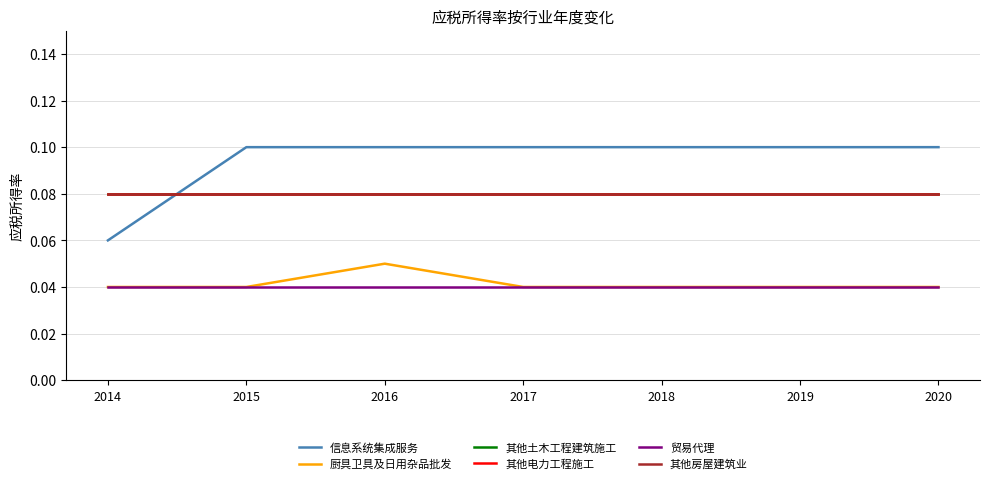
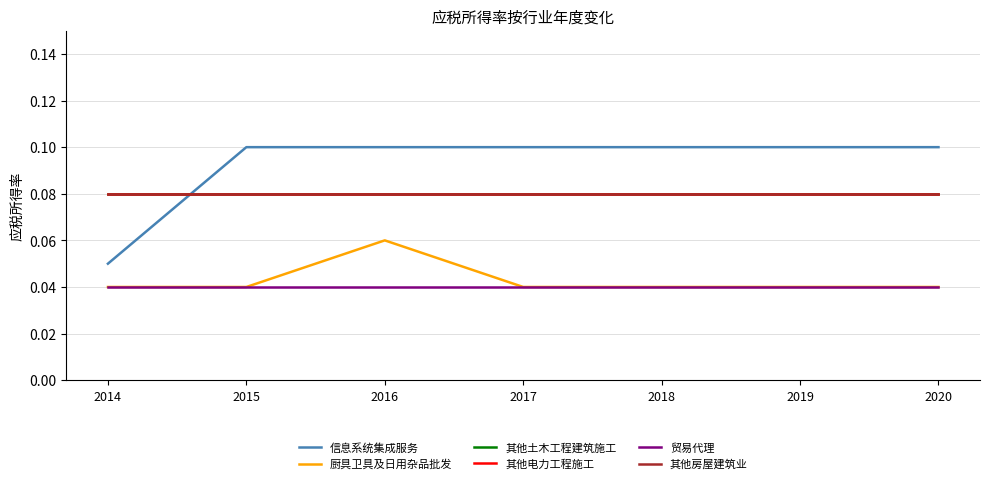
  {
    "信息系统集成服务": {
-     "2014": 0.06,
+     "2014": 0.05,
      "2015": 0.10,
      "2016": 0.10,
      "2017": 0.10,
      "2018": 0.10,
      "2019": 0.10,
      "2020": 0.10
    },
    "厨具卫具及日用杂品批发": {
-     "2016": 0.05
+     "2016": 0.06
    },
    "其他房屋建筑业": {
      "2014": 0.08,
      "2015": 0.08,
      "2016": 0.08,
      "2017": 0.08,
      "2018": 0.08,
      "2019": 0.08,
      "2020": 0.08
    },
    "贸易代理": {
      "2016": 0.04
    }
  }
